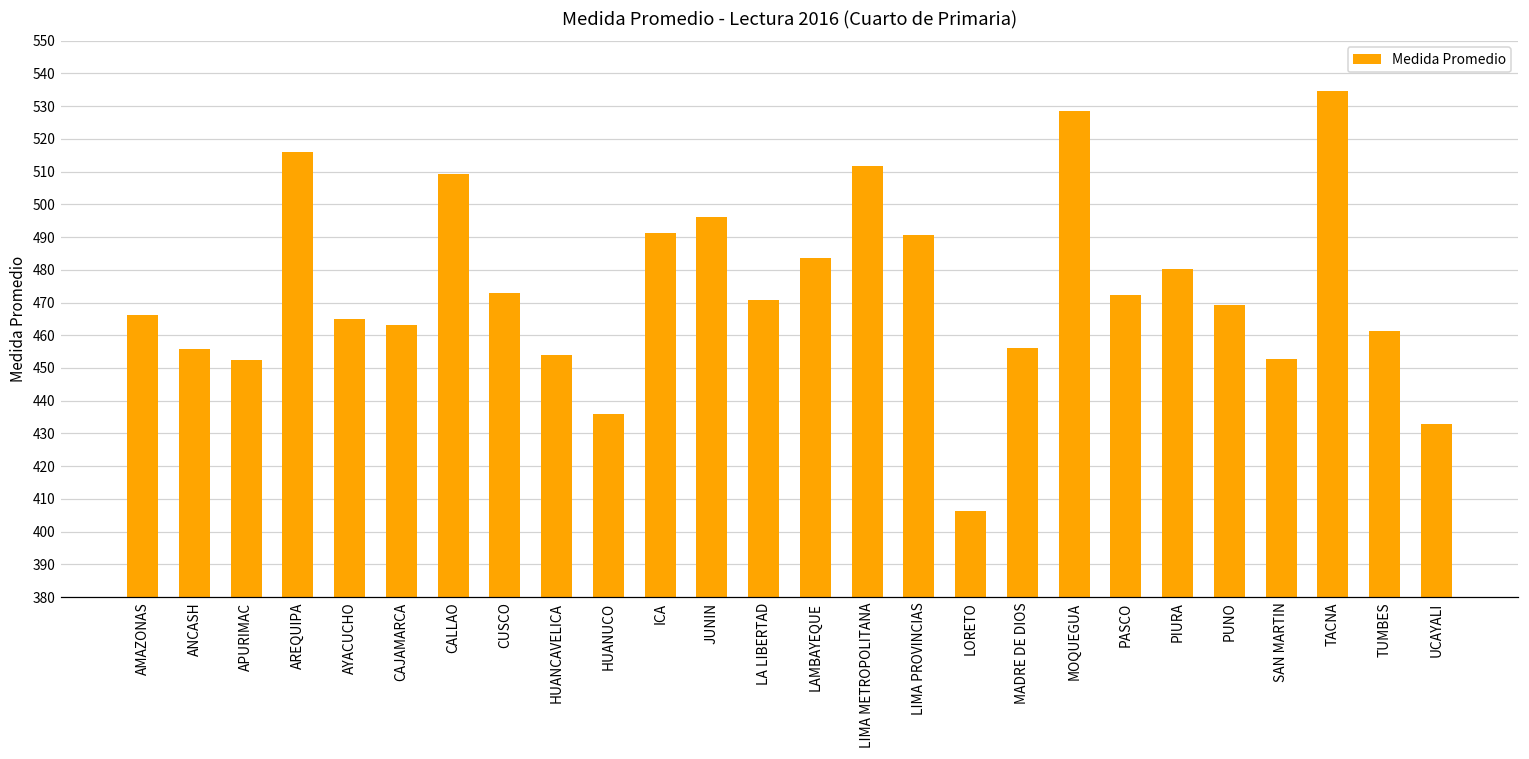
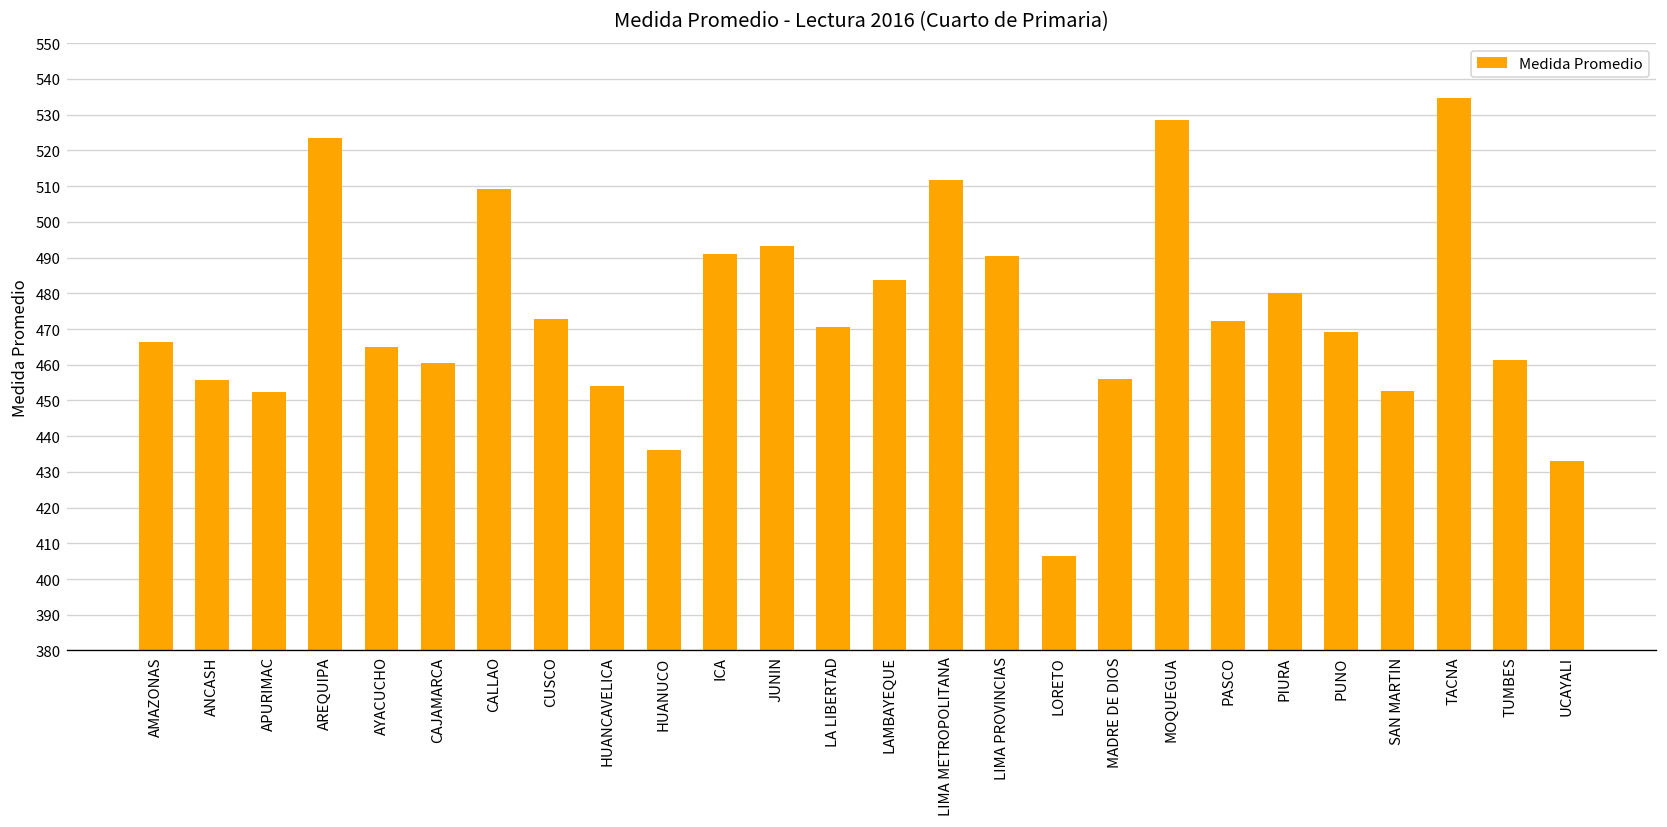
  {
    "AMAZONAS": 466,
    "ANCASH": 456,
    "APURIMAC": 452,
-   "AREQUIPA": 516,
+   "AREQUIPA": 523,
    "AYACUCHO": 465,
-   "CAJAMARCA": 463,
+   "CAJAMARCA": 460,
    "CALLAO": 509,
    "CUSCO": 473,
    "HUANCAVELICA": 454,
    "HUANUCO": 436,
    "ICA": 491,
-   "JUNIN": 496,
+   "JUNIN": 493,
    "LA LIBERTAD": 471,
    "LAMBAYEQUE": 484,
    "LIMA METROPOLITANA": 512,
    "LIMA PROVINCIAS": 491,
    "LORETO": 406,
    "MADRE DE DIOS": 456,
    "MOQUEGUA": 528,
    "PASCO": 472,
    "PIURA": 480,
    "PUNO": 469,
    "SAN MARTIN": 453,
    "TACNA": 535,
    "TUMBES": 461,
    "UCAYALI": 433
  }
